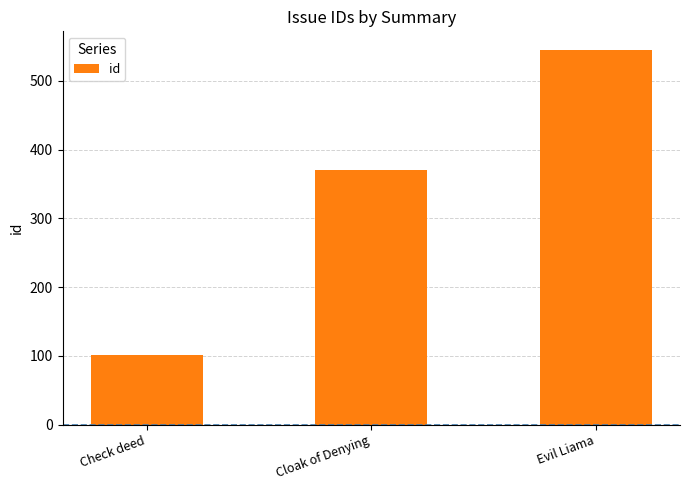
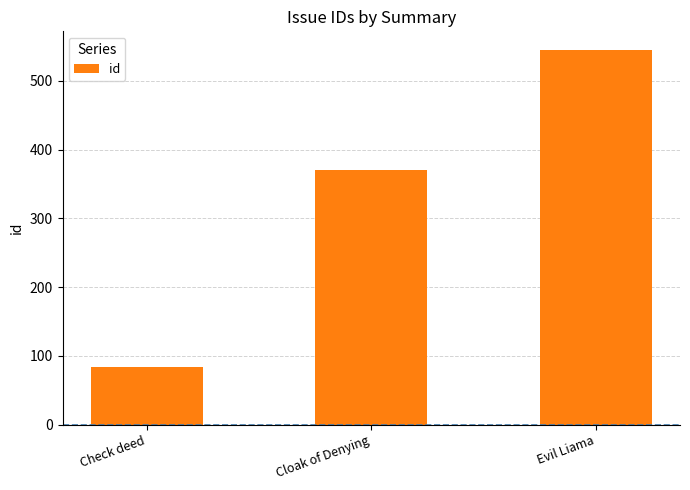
  {
-   "Check deed": 100,
+   "Check deed": 80,
    "Cloak of Denying": 370,
    "Evil Liama": 550
  }
